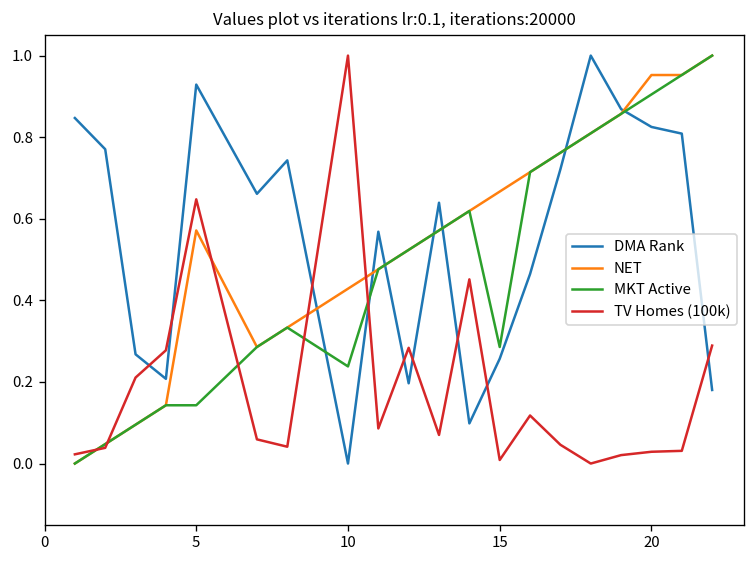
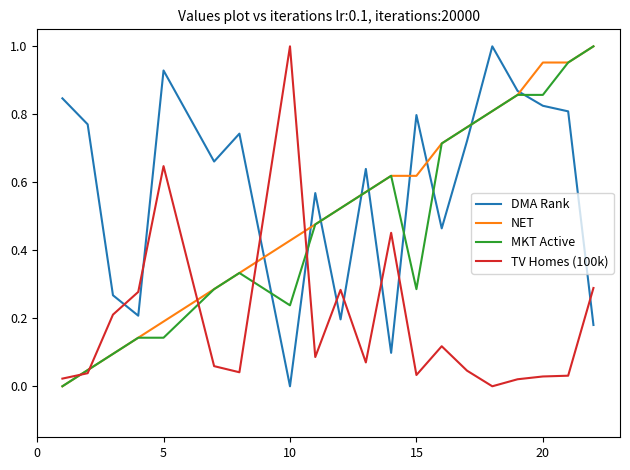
  {
    "DMA Rank": {
      "5": 0.93,
      "10": 0.00,
-     "15": 0.26,
+     "15": 0.80,
      "20": 0.83
    },
    "NET": {
-     "5": 0.57,
+     "5": 0.19,
      "10": 0.43,
-     "15": 0.67,
+     "15": 0.62,
      "20": 0.95
    },
    "MKT Active": {
      "5": 0.14,
      "10": 0.24,
      "15": 0.29,
-     "20": 0.90
+     "20": 0.86
    },
    "TV Homes (100k)": {
      "5": 0.65,
      "10": 1.00,
-     "15": 0.01,
+     "15": 0.03,
      "20": 0.03
    }
  }
